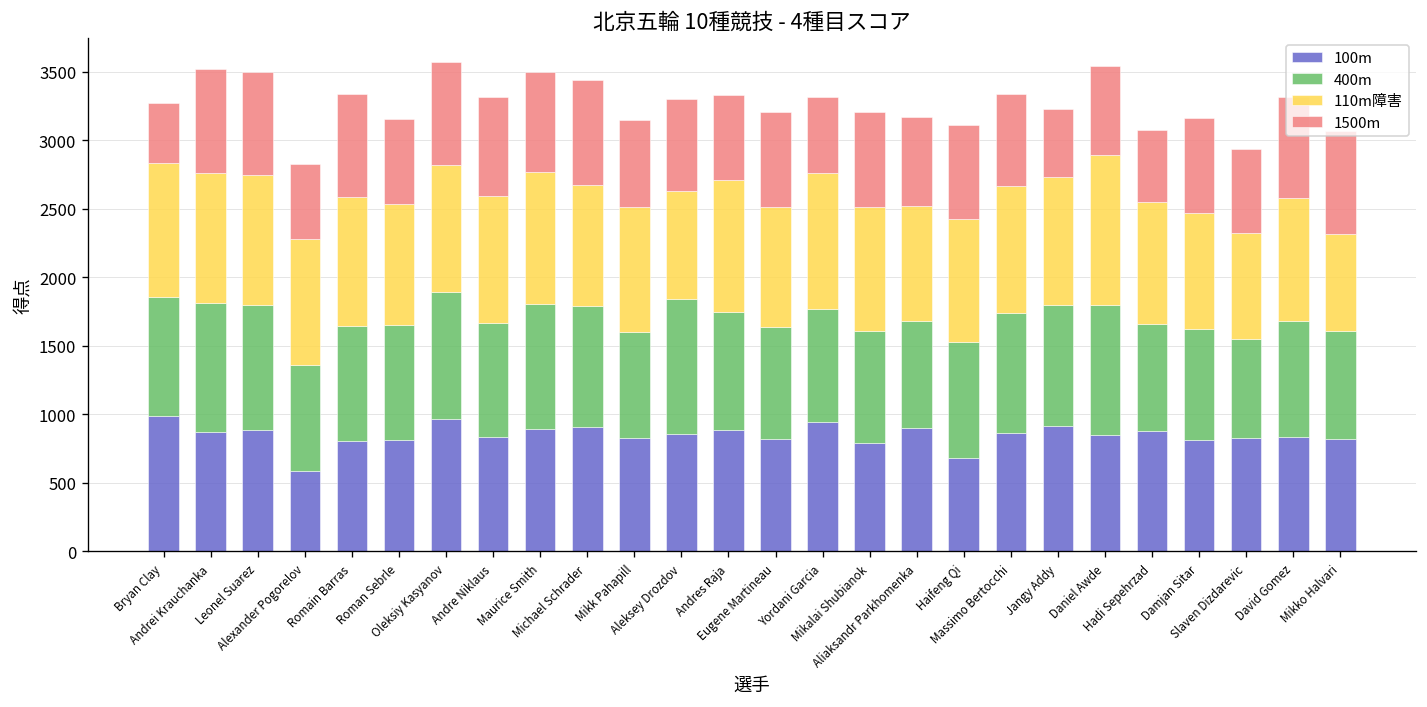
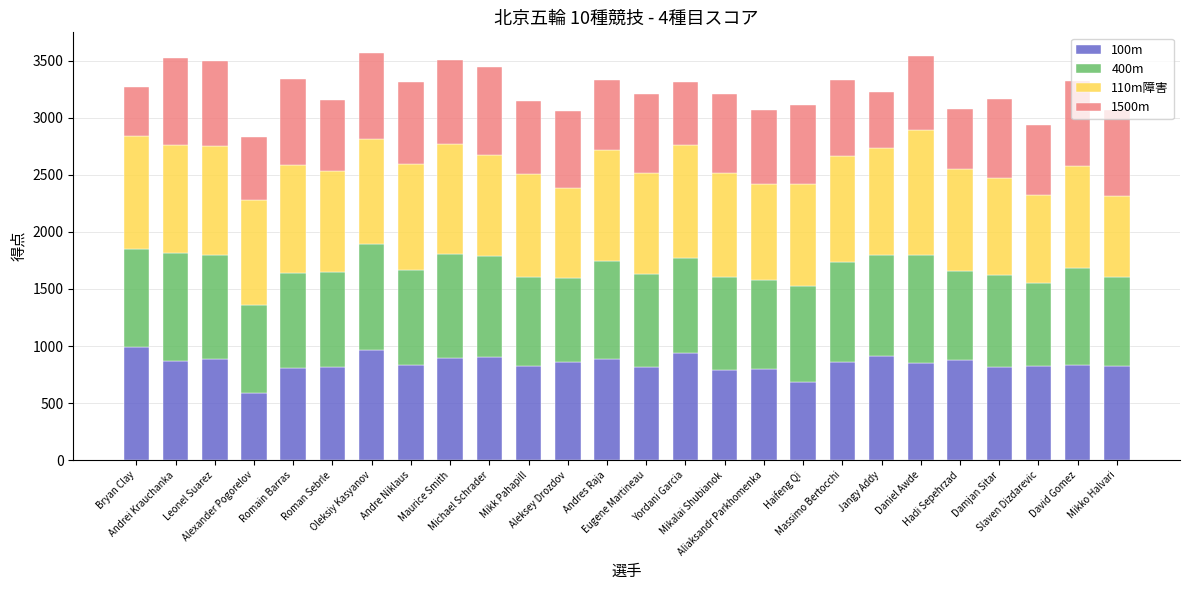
  {
    "100m": {
      "Bryan Clay": 990,
      "Andrei Krauchanka": 870,
      "Leonel Suarez": 880,
      "Alexander Pogorelov": 590,
      "Romain Barras": 800,
      "Roman Sebrle": 810,
      "Oleksiy Kasyanov": 970,
      "Andre Niklaus": 830,
      "Maurice Smith": 890,
      "Michael Schrader": 910,
      "Mikk Pahapill": 830,
      "Aleksey Drozdov": 860,
      "Andres Raja": 890,
      "Eugene Martineau": 820,
      "Yordani Garcia": 940,
      "Mikalai Shubianok": 790,
-     "Aliaksandr Parkhomenka": 900,
+     "Aliaksandr Parkhomenka": 800,
      "Haifeng Qi": 680,
      "Massimo Bertocchi": 860,
      "Jangy Addy": 920,
      "Daniel Awde": 850,
      "Hadi Sepehrzad": 880,
      "Damjan Sitar": 810,
      "Slaven Dizdarevic": 830,
      "David Gomez": 830,
      "Mikko Halvari": 820
    },
    "400m": {
      "Bryan Clay": 870,
      "Andrei Krauchanka": 940,
      "Leonel Suarez": 910,
      "Alexander Pogorelov": 770,
      "Romain Barras": 840,
      "Roman Sebrle": 840,
      "Oleksiy Kasyanov": 920,
      "Andre Niklaus": 830,
      "Maurice Smith": 910,
      "Michael Schrader": 890,
      "Mikk Pahapill": 770,
-     "Aleksey Drozdov": 990,
+     "Aleksey Drozdov": 740,
      "Andres Raja": 860,
      "Eugene Martineau": 820,
      "Yordani Garcia": 830,
      "Mikalai Shubianok": 810,
      "Aliaksandr Parkhomenka": 780,
      "Haifeng Qi": 840,
      "Massimo Bertocchi": 880,
      "Jangy Addy": 890,
      "Daniel Awde": 950,
      "Hadi Sepehrzad": 780,
      "Damjan Sitar": 810,
      "Slaven Dizdarevic": 720,
      "David Gomez": 850,
      "Mikko Halvari": 790
    },
    "110m障害": {
      "Bryan Clay": 980,
      "Andrei Krauchanka": 950,
      "Leonel Suarez": 960,
      "Alexander Pogorelov": 920,
      "Romain Barras": 950,
      "Roman Sebrle": 890,
      "Oleksiy Kasyanov": 930,
      "Andre Niklaus": 930,
      "Maurice Smith": 960,
      "Michael Schrader": 890,
      "Mikk Pahapill": 910,
      "Aleksey Drozdov": 790,
      "Andres Raja": 970,
      "Eugene Martineau": 880,
      "Yordani Garcia": 990,
      "Mikalai Shubianok": 910,
      "Aliaksandr Parkhomenka": 840,
      "Haifeng Qi": 900,
      "Massimo Bertocchi": 930,
      "Jangy Addy": 940,
      "Daniel Awde": 1100,
      "Hadi Sepehrzad": 890,
      "Damjan Sitar": 850,
      "Slaven Dizdarevic": 780,
      "David Gomez": 900,
      "Mikko Halvari": 710
    },
    "1500m": {
      "Bryan Clay": 430,
      "Andrei Krauchanka": 760,
      "Leonel Suarez": 750,
      "Alexander Pogorelov": 550,
      "Romain Barras": 750,
      "Roman Sebrle": 620,
      "Oleksiy Kasyanov": 750,
      "Andre Niklaus": 730,
      "Maurice Smith": 730,
      "Michael Schrader": 770,
      "Mikk Pahapill": 640,
      "Aleksey Drozdov": 670,
      "Andres Raja": 620,
      "Eugene Martineau": 690,
      "Yordani Garcia": 560,
      "Mikalai Shubianok": 690,
      "Aliaksandr Parkhomenka": 650,
      "Haifeng Qi": 690,
      "Massimo Bertocchi": 670,
      "Jangy Addy": 490,
      "Daniel Awde": 650,
      "Hadi Sepehrzad": 520,
      "Damjan Sitar": 700,
      "Slaven Dizdarevic": 610
    }
  }
